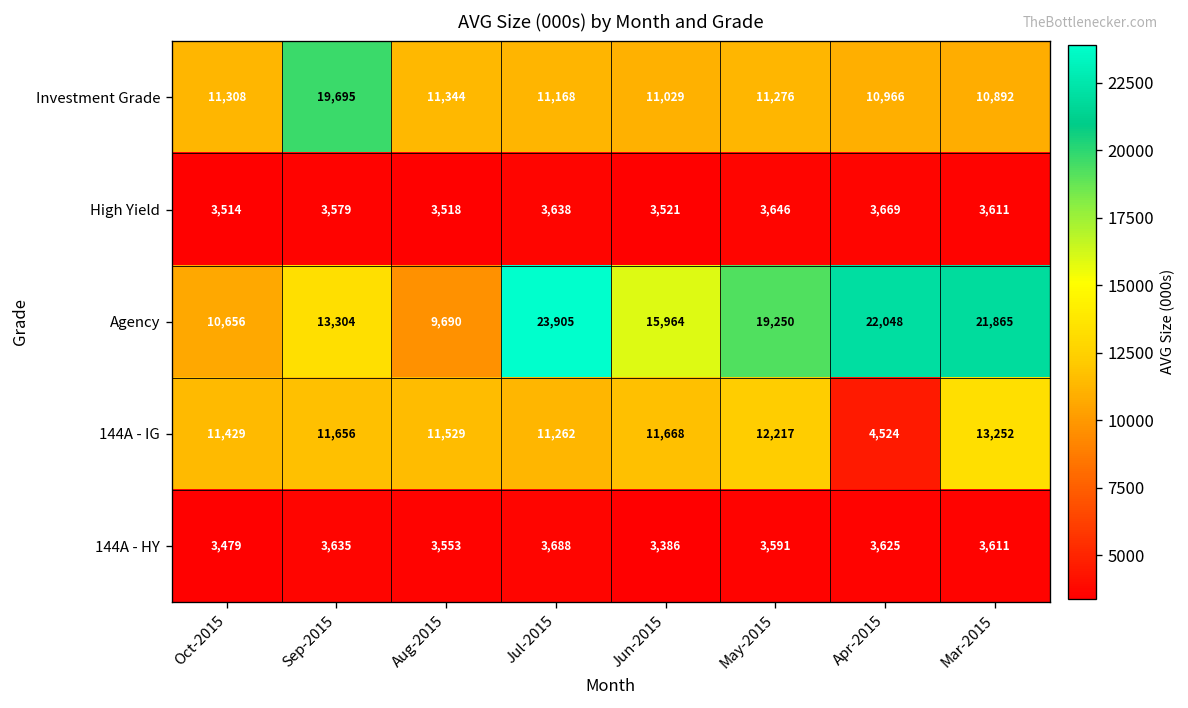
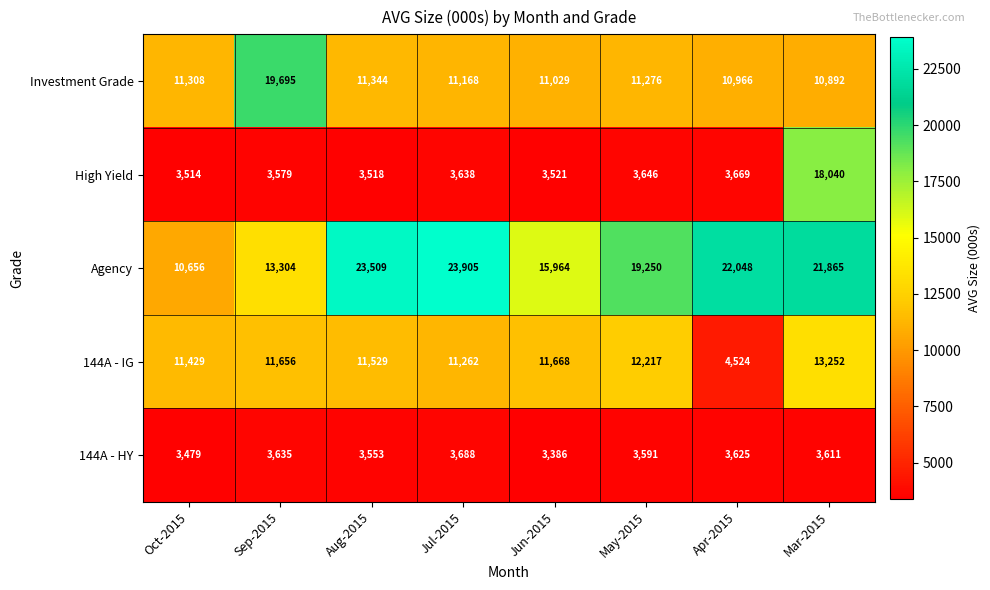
  {
    "Investment Grade": {
      "Oct-2015": "11,308",
      "Sep-2015": "19,695",
      "Aug-2015": "11,344",
      "Jul-2015": "11,168",
      "Jun-2015": "11,029",
      "May-2015": "11,276",
      "Apr-2015": "10,966",
      "Mar-2015": "10,892"
    },
    "High Yield": {
      "Oct-2015": "3,514",
      "Sep-2015": "3,579",
      "Aug-2015": "3,518",
      "Jul-2015": "3,638",
      "Jun-2015": "3,521",
      "May-2015": "3,646",
      "Apr-2015": "3,669",
-     "Mar-2015": "3,611"
+     "Mar-2015": "18,040"
    },
    "Agency": {
      "Oct-2015": "10,656",
      "Sep-2015": "13,304",
-     "Aug-2015": "9,690",
+     "Aug-2015": "23,509",
      "Jul-2015": "23,905",
      "Jun-2015": "15,964",
      "May-2015": "19,250",
      "Apr-2015": "22,048",
      "Mar-2015": "21,865"
    },
    "144A - IG": {
      "Oct-2015": "11,429",
      "Sep-2015": "11,656",
      "Aug-2015": "11,529",
      "Jul-2015": "11,262",
      "Jun-2015": "11,668",
      "May-2015": "12,217",
      "Apr-2015": "4,524",
      "Mar-2015": "13,252"
    },
    "144A - HY": {
      "Oct-2015": "3,479",
      "Sep-2015": "3,635",
      "Aug-2015": "3,553",
      "Jul-2015": "3,688",
      "Jun-2015": "3,386",
      "May-2015": "3,591",
      "Apr-2015": "3,625",
      "Mar-2015": "3,611"
    }
  }
